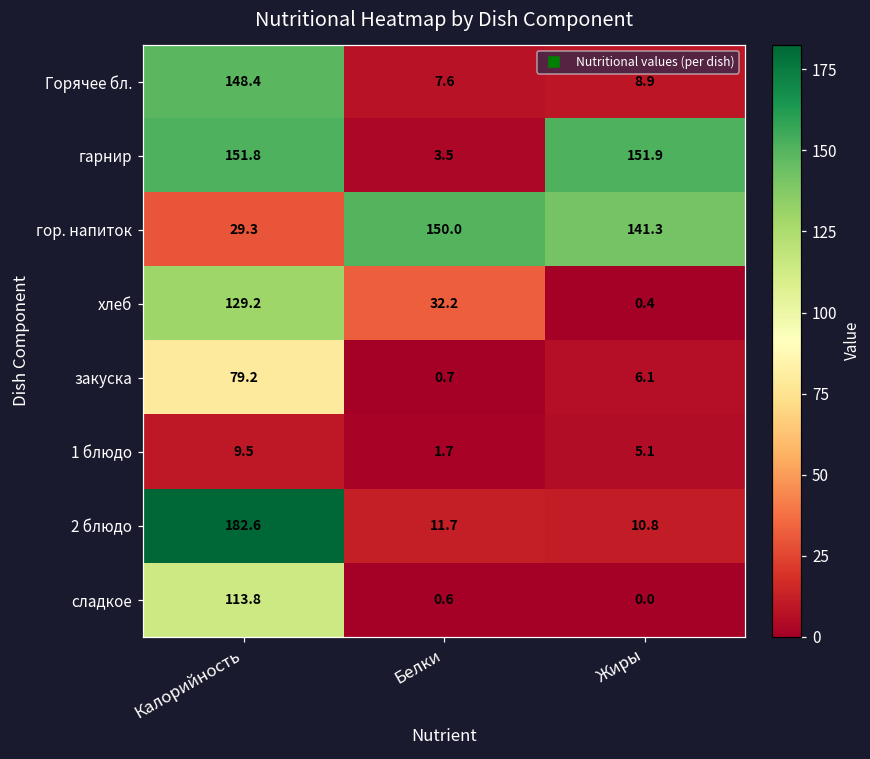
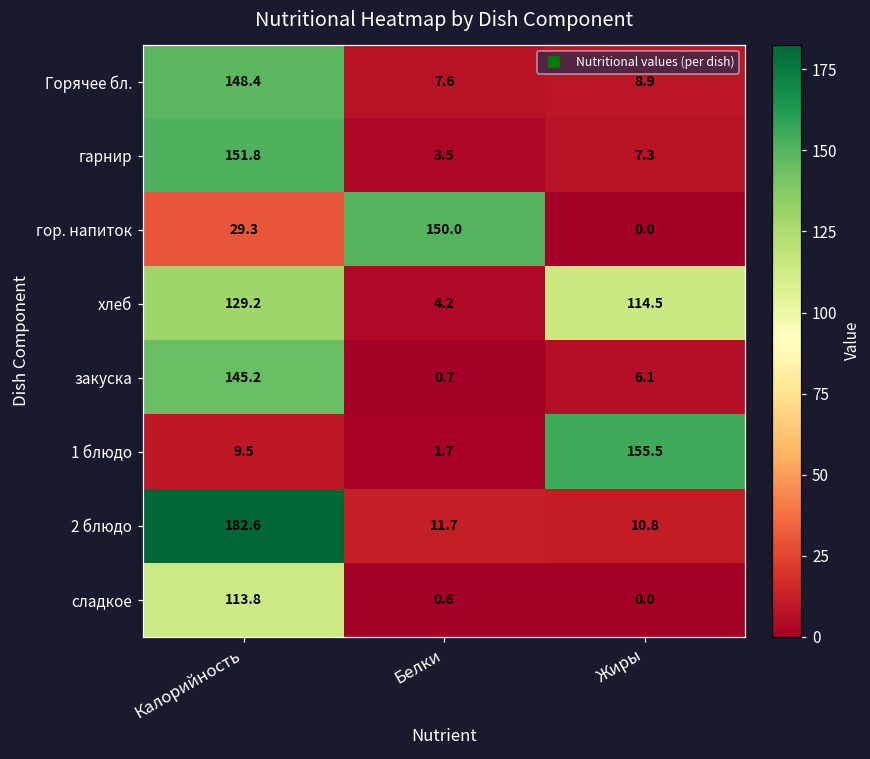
  {
    "Горячее бл.": {
      "Калорийность": 148.4,
      "Белки": 7.6,
      "Жиры": 8.9
    },
    "гарнир": {
      "Калорийность": 151.8,
      "Белки": 3.5,
-     "Жиры": 151.9
+     "Жиры": 7.3
    },
    "гор. напиток": {
      "Калорийность": 29.3,
      "Белки": 150.0,
-     "Жиры": 141.3
+     "Жиры": 0.0
    },
    "хлеб": {
      "Калорийность": 129.2,
-     "Белки": 32.2,
-     "Жиры": 0.4
+     "Белки": 4.2,
+     "Жиры": 114.5
    },
    "закуска": {
-     "Калорийность": 79.2,
+     "Калорийность": 145.2,
      "Белки": 0.7,
      "Жиры": 6.1
    },
    "1 блюдо": {
      "Калорийность": 9.5,
      "Белки": 1.7,
-     "Жиры": 5.1
+     "Жиры": 155.5
    },
    "2 блюдо": {
      "Калорийность": 182.6,
      "Белки": 11.7,
      "Жиры": 10.8
    },
    "сладкое": {
      "Калорийность": 113.8,
      "Белки": 0.6,
      "Жиры": 0.0
    }
  }
